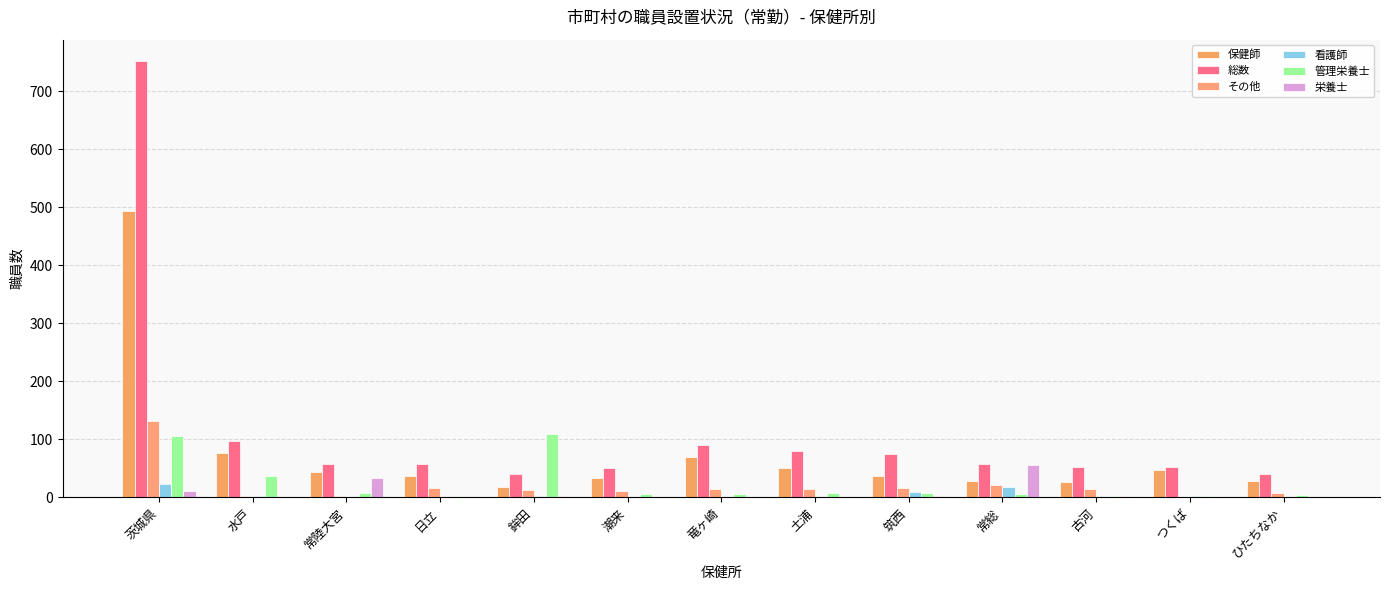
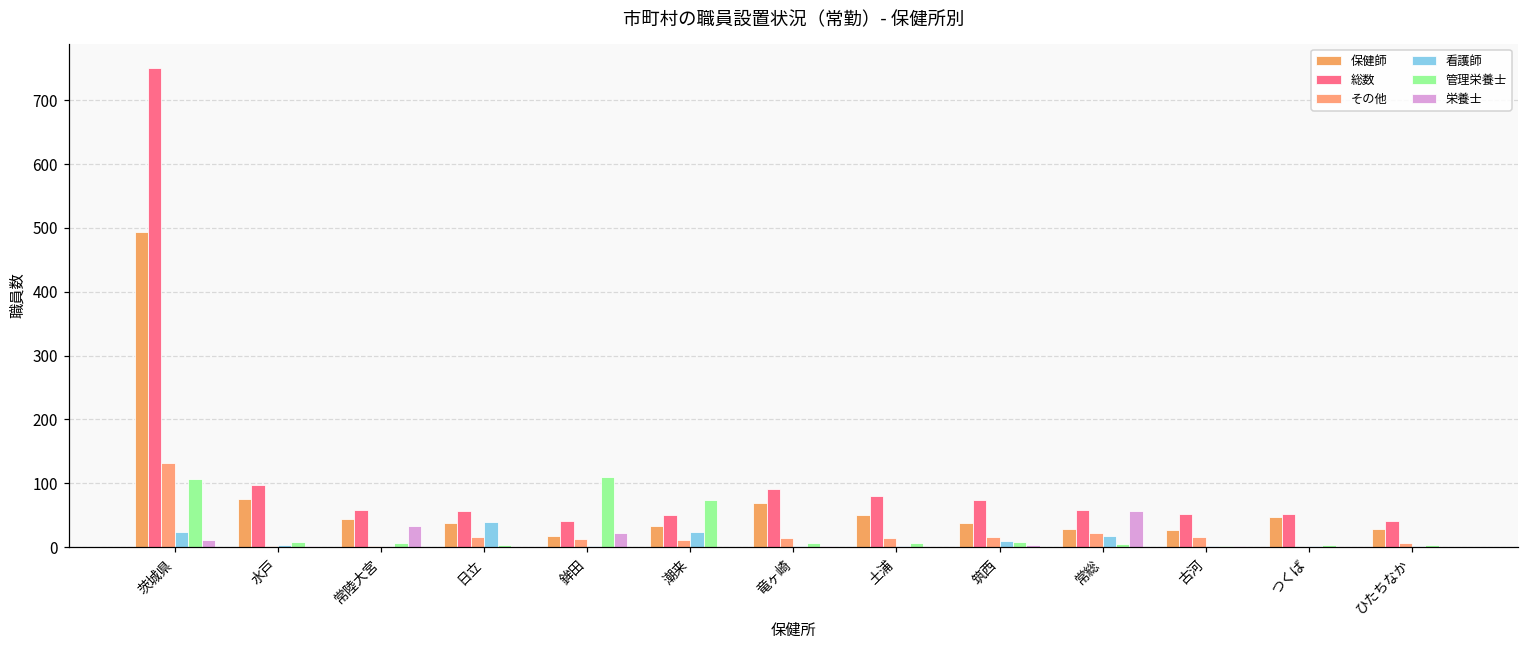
  {
    "看護師": {
      "茨城県": 20,
      "常陸大宮": 0,
-     "日立": 0,
-     "潮来": 0,
+     "日立": 40,
+     "潮来": 20,
      "筑西": 10,
      "常総": 20
    },
    "管理栄養士": {
      "茨城県": 110,
-     "水戸": 40,
+     "水戸": 10,
      "常陸大宮": 10,
      "鉾田": 110,
-     "潮来": 10,
+     "潮来": 70,
      "竜ヶ崎": 10,
      "土浦": 10,
      "筑西": 10,
      "常総": 10
    },
    "栄養士": {
      "茨城県": 10,
      "常陸大宮": 30,
      "日立": 0,
-     "鉾田": 0,
+     "鉾田": 20,
      "潮来": 0,
      "土浦": 0,
      "常総": 60,
      "つくば": 0,
      "ひたちなか": 0
    }
  }
